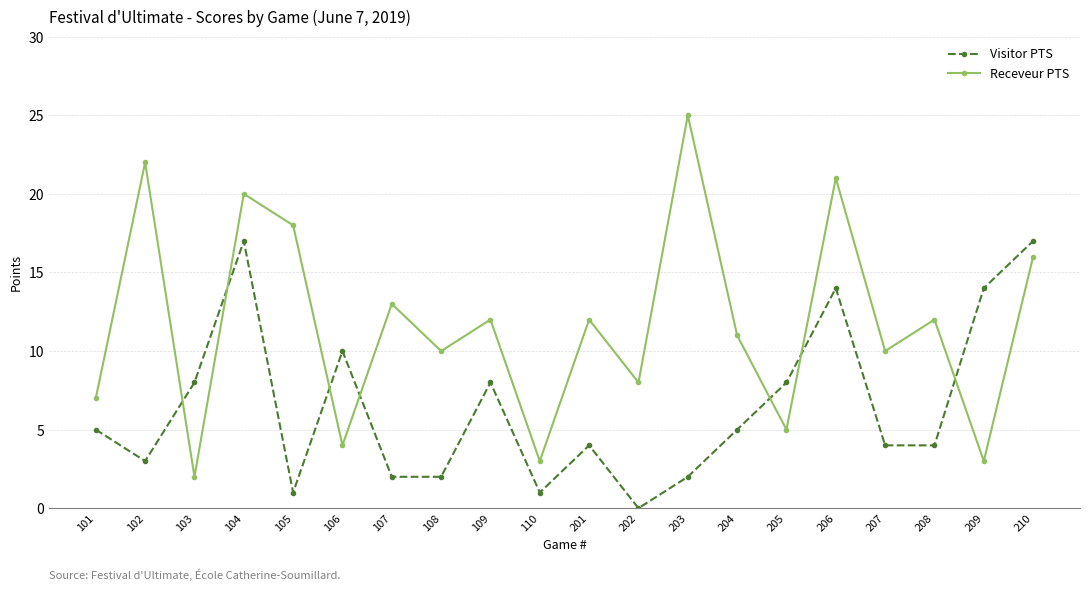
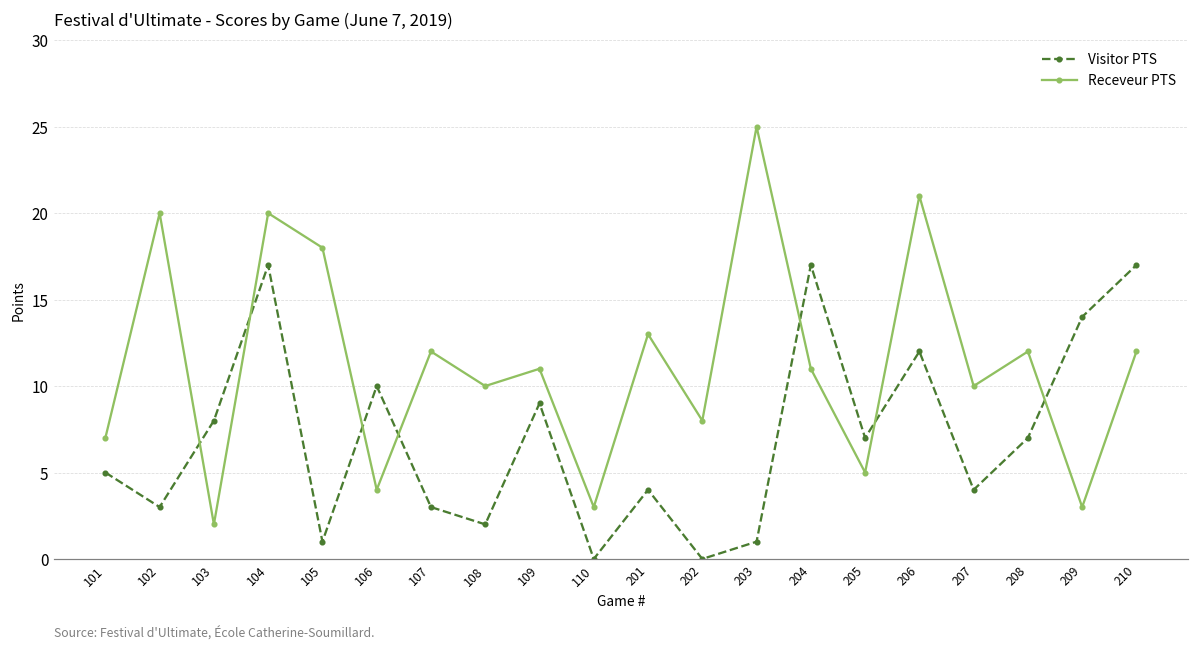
  {
    "Visitor PTS": {
      "101": 5,
      "102": 3,
      "103": 8,
      "104": 17,
      "105": 1,
      "106": 10,
-     "107": 2,
+     "107": 3,
      "108": 2,
-     "109": 8,
-     "110": 1,
+     "109": 9,
+     "110": 0,
      "201": 4,
      "202": 0,
-     "203": 2,
-     "204": 5,
-     "205": 8,
-     "206": 14,
+     "203": 1,
+     "204": 17,
+     "205": 7,
+     "206": 12,
      "207": 4,
-     "208": 4,
+     "208": 7,
      "209": 14,
      "210": 17
    },
    "Receveur PTS": {
      "101": 7,
-     "102": 22,
+     "102": 20,
      "103": 2,
      "104": 20,
      "105": 18,
      "106": 4,
-     "107": 13,
+     "107": 12,
      "108": 10,
-     "109": 12,
+     "109": 11,
      "110": 3,
-     "201": 12,
+     "201": 13,
      "202": 8,
      "203": 25,
      "204": 11,
      "205": 5,
      "206": 21,
      "207": 10,
      "208": 12,
      "209": 3,
-     "210": 16
+     "210": 12
    }
  }
